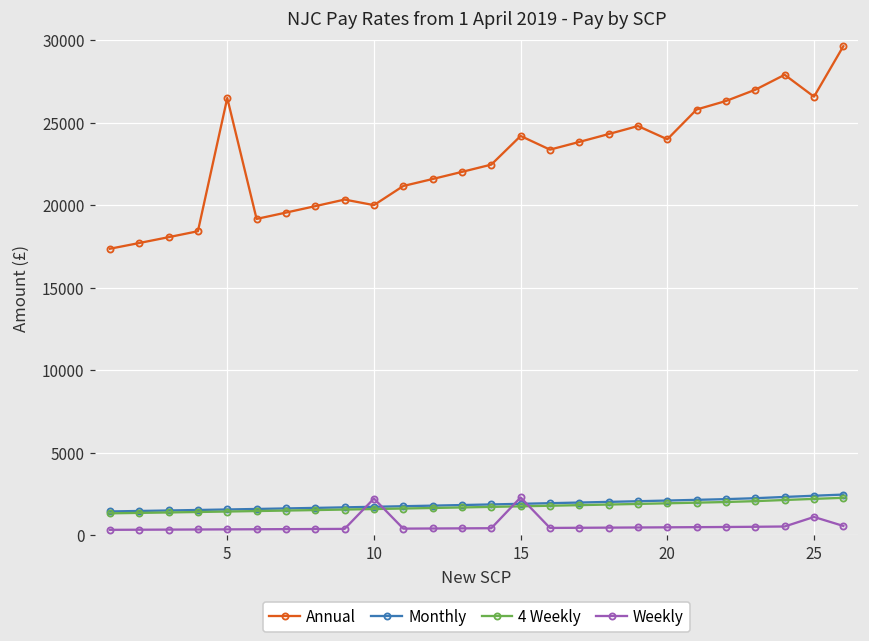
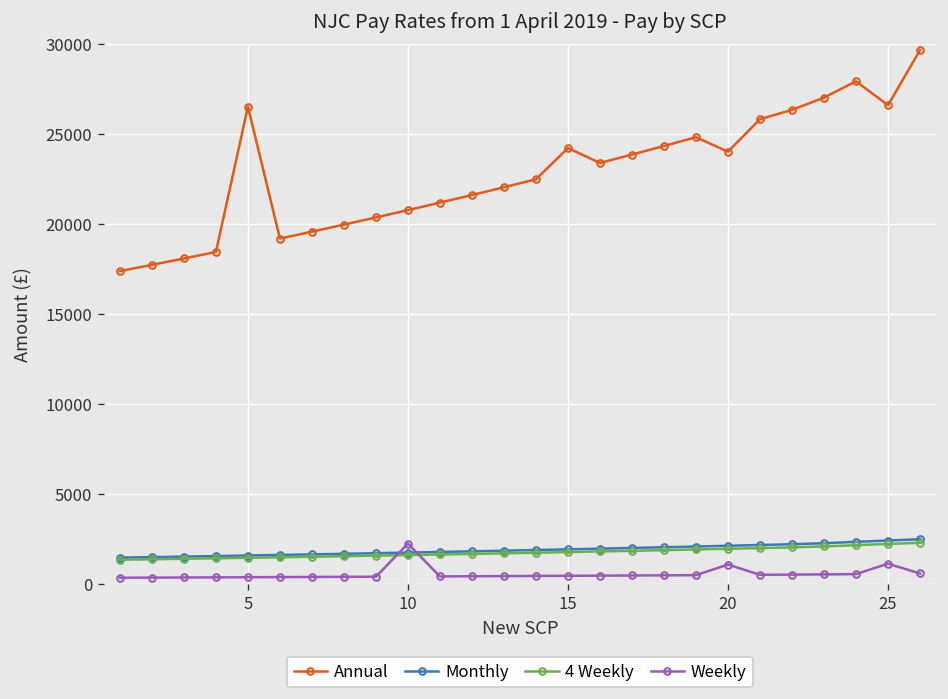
  {
    "Annual": {
      "5": 26500,
-     "10": 20000,
+     "10": 20800,
      "15": 24200,
      "20": 24000,
      "25": 26600
    },
    "Monthly": {
      "25": 2400
    },
    "4 Weekly": {
      "25": 2200
    },
    "Weekly": {
      "5": 400,
      "10": 2200,
-     "15": 2300,
-     "20": 500,
+     "15": 400,
+     "20": 1100,
      "25": 1100
    }
  }
